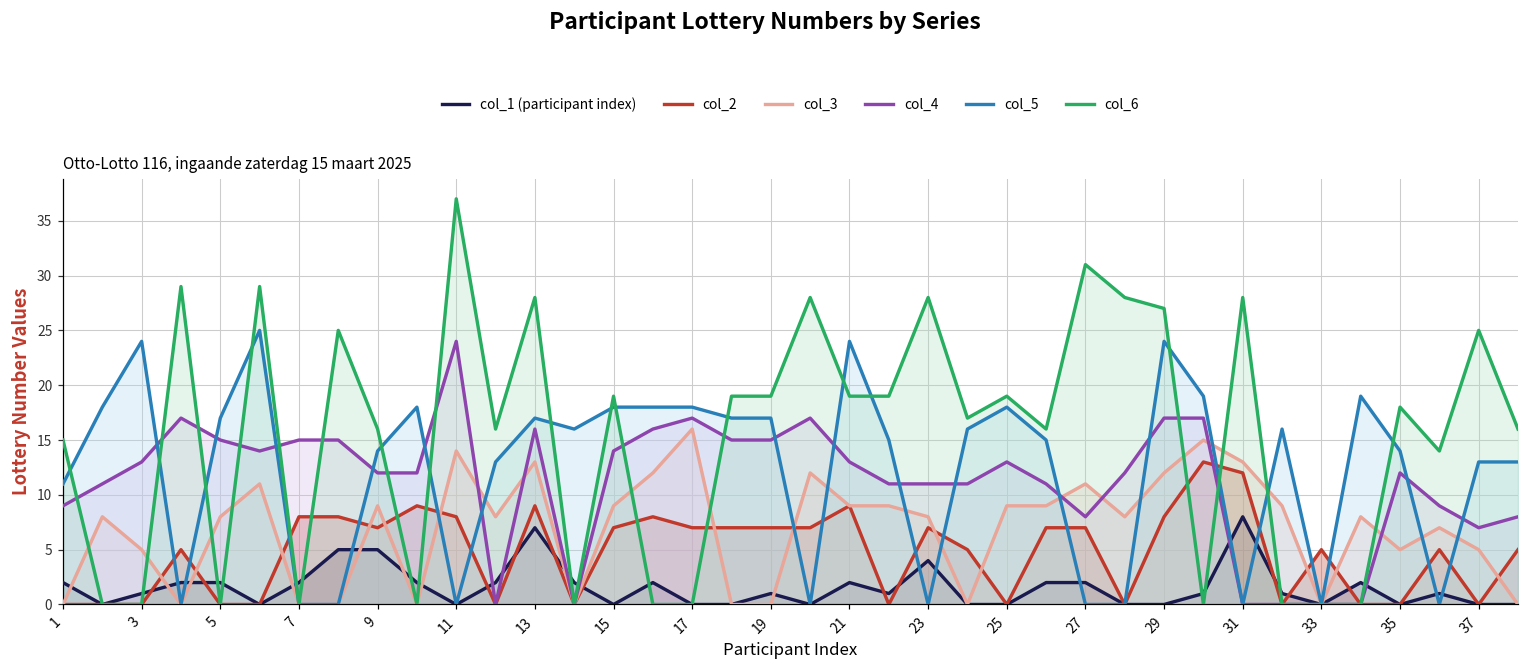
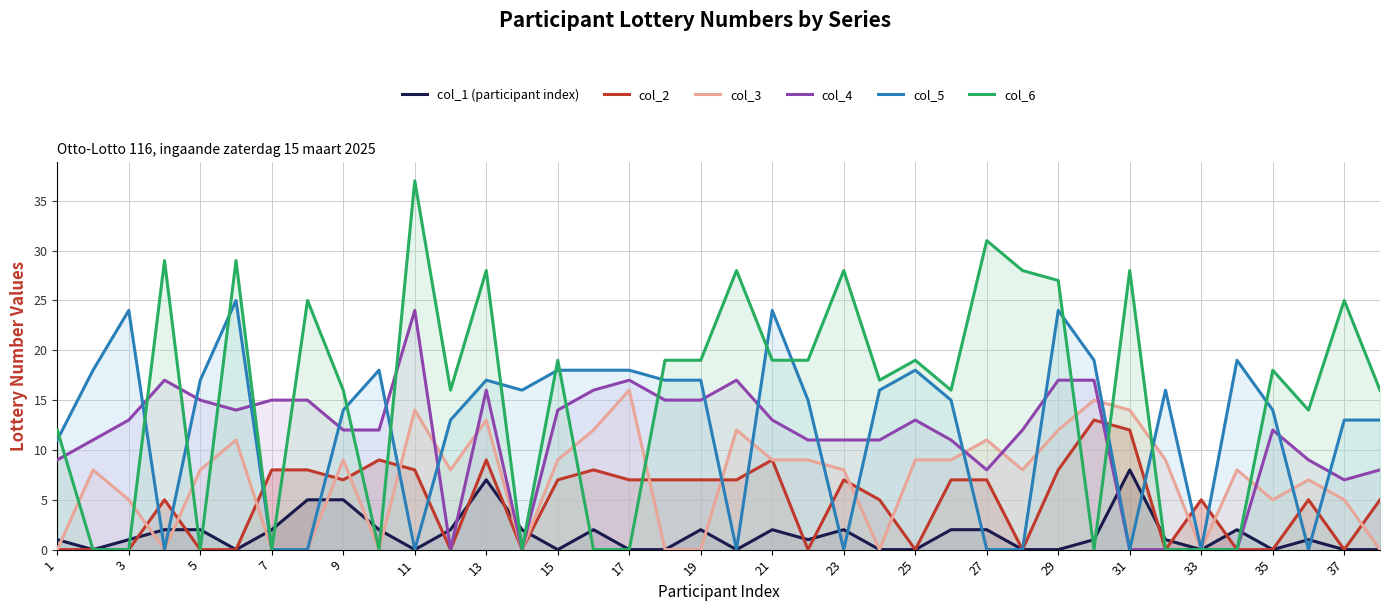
  {
    "col_1 (participant index)": {
-     "1": 2,
+     "1": 1,
      "3": 1,
      "5": 2,
      "7": 2,
      "9": 5,
      "13": 7,
      "15": 0,
-     "19": 1,
+     "19": 2,
      "21": 2,
-     "23": 4,
+     "23": 2,
      "27": 2,
      "29": 0,
      "31": 8
    },
    "col_2": {
      "7": 8,
      "9": 7,
      "11": 8,
      "13": 9,
      "15": 7,
      "17": 7,
      "19": 7,
      "23": 7,
      "27": 7,
      "29": 8,
      "31": 12,
      "33": 5
    },
    "col_3": {
      "3": 5,
      "5": 8,
      "9": 9,
      "11": 14,
      "13": 13,
      "15": 9,
      "17": 16,
      "19": 0,
      "23": 8,
      "25": 9,
      "27": 11,
      "29": 12,
-     "31": 13,
+     "31": 14,
      "35": 5,
      "37": 5
    },
    "col_4": {
      "1": 9,
      "3": 13,
      "5": 15,
      "7": 15,
      "9": 12,
      "11": 24,
      "13": 16,
      "15": 14,
      "17": 17,
      "19": 15,
      "21": 13,
      "23": 11,
      "25": 13,
      "27": 8,
      "29": 17,
      "35": 12,
      "37": 7
    },
    "col_5": {
      "1": 11,
      "3": 24,
      "5": 17,
      "9": 14,
      "13": 17,
      "15": 18,
      "17": 18,
      "19": 17,
      "21": 24,
      "23": 0,
      "25": 18,
      "27": 0,
      "29": 24,
      "35": 14,
      "37": 13
    },
    "col_6": {
-     "1": 15,
+     "1": 12,
      "9": 16,
      "11": 37,
      "13": 28,
      "15": 19,
      "19": 19,
      "21": 19,
      "23": 28,
      "25": 19,
      "27": 31,
      "29": 27,
      "31": 28,
      "35": 18,
      "37": 25
    }
  }
